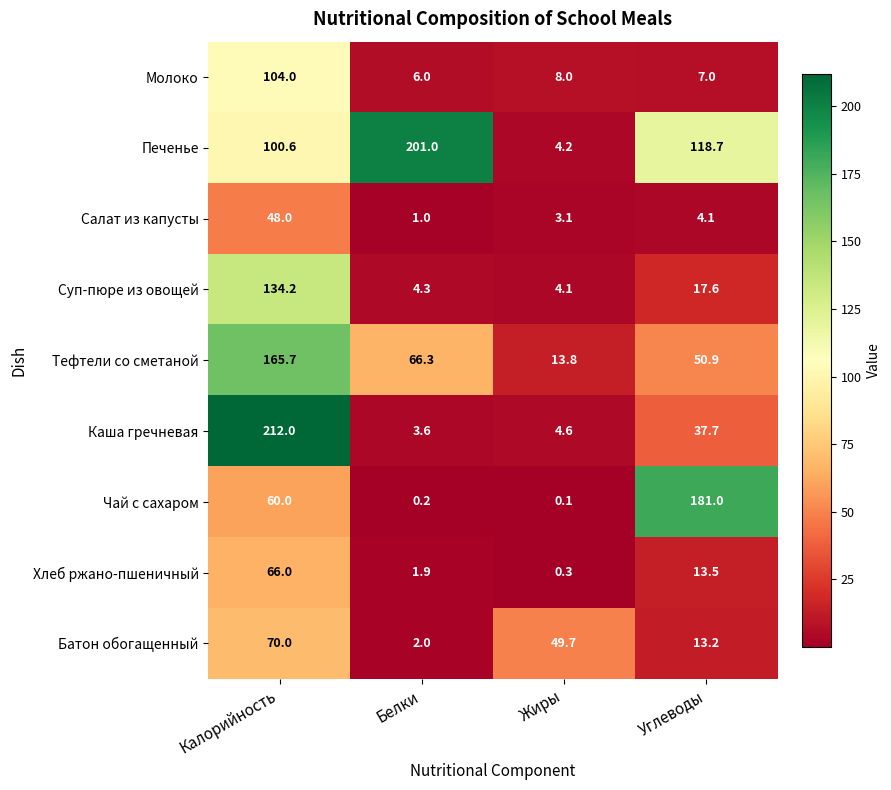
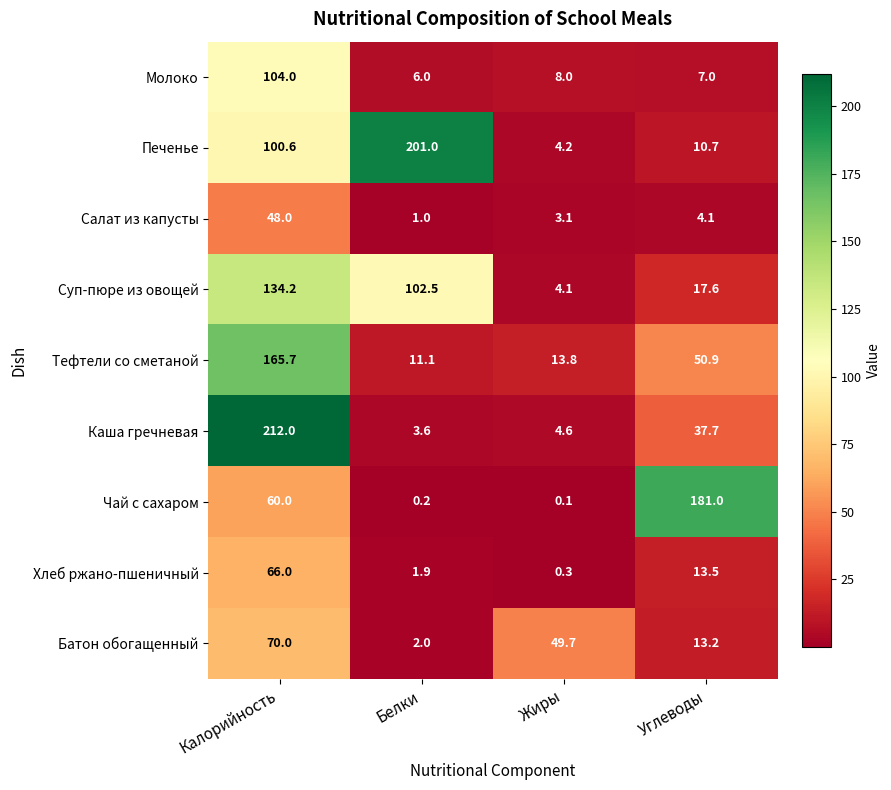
  {
    "Молоко": {
      "Калорийность": 104.0,
      "Белки": 6.0,
      "Жиры": 8.0,
      "Углеводы": 7.0
    },
    "Печенье": {
      "Калорийность": 100.6,
      "Белки": 201.0,
      "Жиры": 4.2,
-     "Углеводы": 118.7
+     "Углеводы": 10.7
    },
    "Салат из капусты": {
      "Калорийность": 48.0,
      "Белки": 1.0,
      "Жиры": 3.1,
      "Углеводы": 4.1
    },
    "Суп-пюре из овощей": {
      "Калорийность": 134.2,
-     "Белки": 4.3,
+     "Белки": 102.5,
      "Жиры": 4.1,
      "Углеводы": 17.6
    },
    "Тефтели со сметаной": {
      "Калорийность": 165.7,
-     "Белки": 66.3,
+     "Белки": 11.1,
      "Жиры": 13.8,
      "Углеводы": 50.9
    },
    "Каша гречневая": {
      "Калорийность": 212.0,
      "Белки": 3.6,
      "Жиры": 4.6,
      "Углеводы": 37.7
    },
    "Чай с сахаром": {
      "Калорийность": 60.0,
      "Белки": 0.2,
      "Жиры": 0.1,
      "Углеводы": 181.0
    },
    "Хлеб ржано-пшеничный": {
      "Калорийность": 66.0,
      "Белки": 1.9,
      "Жиры": 0.3,
      "Углеводы": 13.5
    },
    "Батон обогащенный": {
      "Калорийность": 70.0,
      "Белки": 2.0,
      "Жиры": 49.7,
      "Углеводы": 13.2
    }
  }
